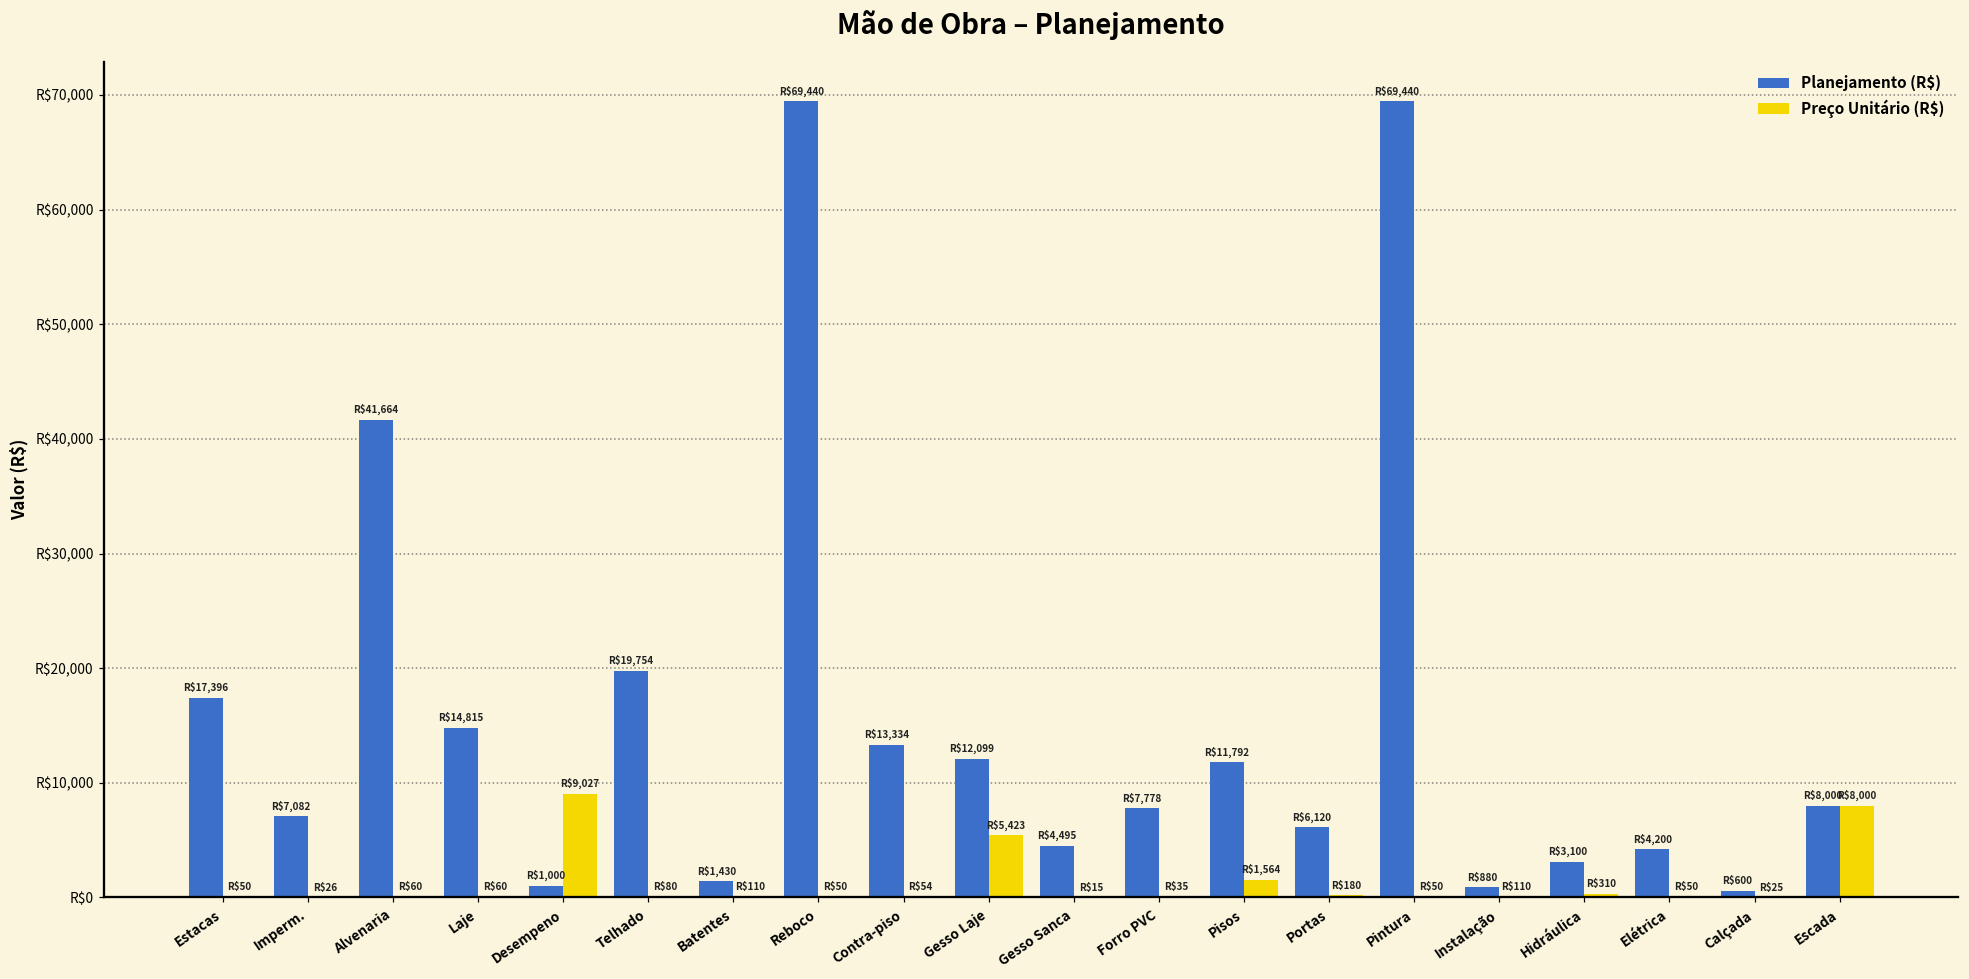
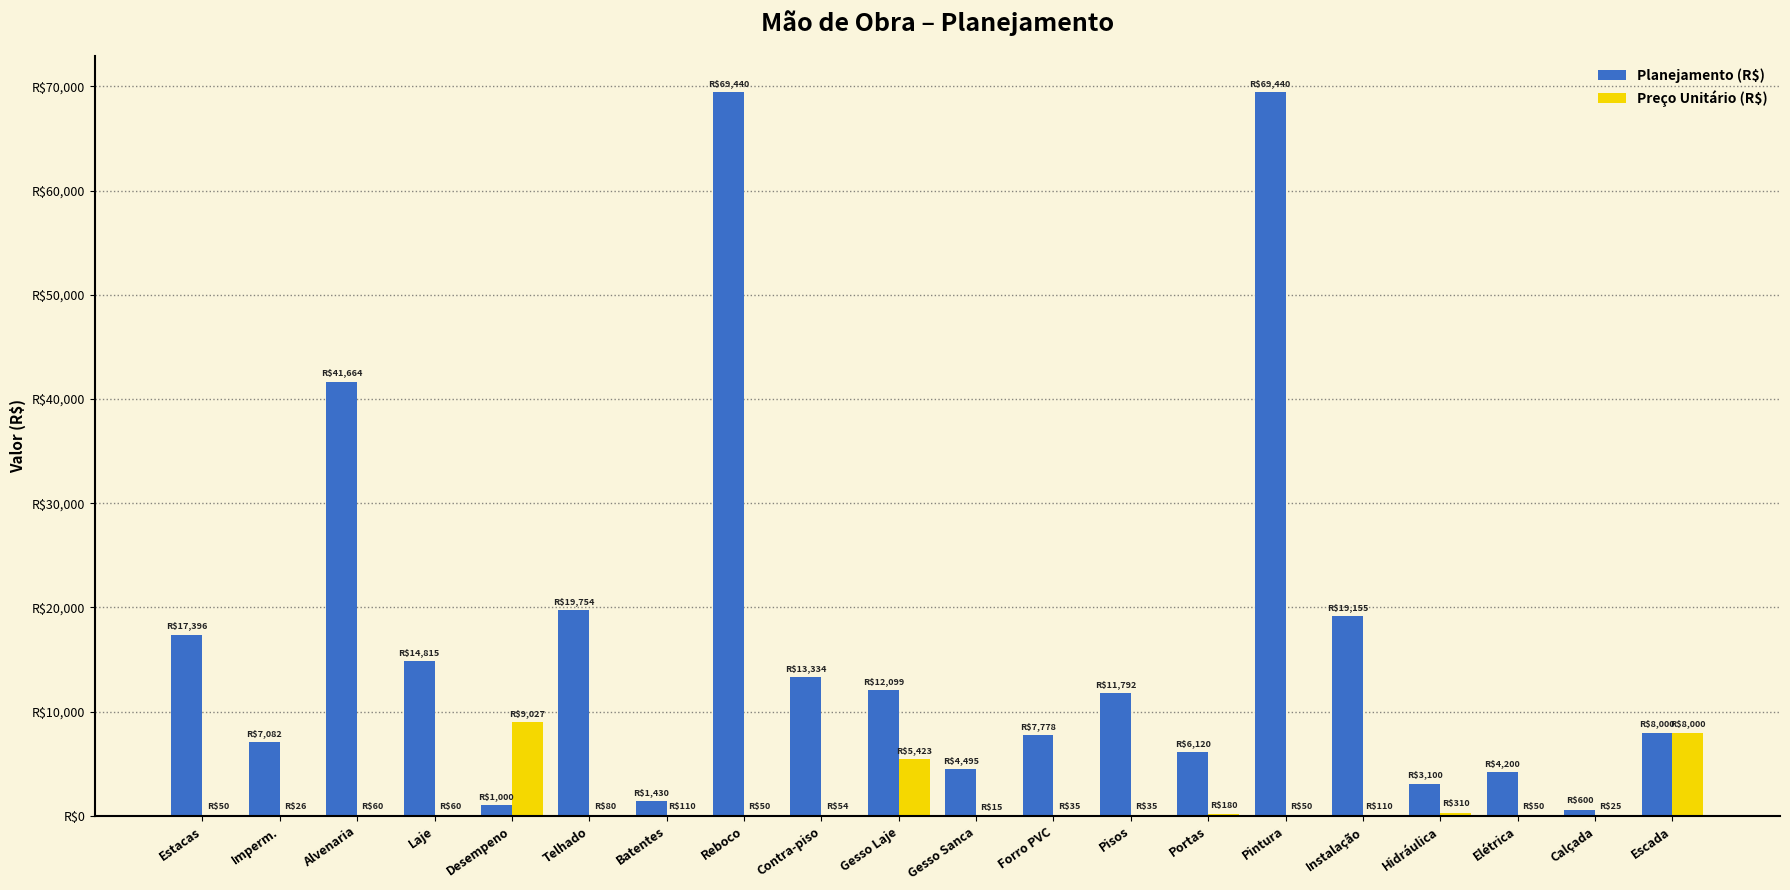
  {
    "Planejamento (R$)": {
      "Estacas": "$17,396",
      "Imperm.": "$7,082",
      "Alvenaria": "$41,664",
      "Laje": "$14,815",
      "Desempeno": "$1,000",
      "Telhado": "$19,754",
      "Batentes": "$1,430",
      "Reboco": "$69,440",
      "Contra-piso": "$13,334",
      "Gesso Laje": "$12,099",
      "Gesso Sanca": "$4,495",
      "Forro PVC": "$7,778",
      "Pisos": "$11,792",
      "Portas": "$6,120",
      "Pintura": "$69,440",
-     "Instalação": "$880",
+     "Instalação": "$19,155",
      "Hidráulica": "$3,100",
      "Elétrica": "$4,200",
      "Calçada": "$600",
      "Escada": "$8,000"
    },
    "Preço Unitário (R$)": {
      "Estacas": "$50",
      "Imperm.": "$26",
      "Alvenaria": "$60",
      "Laje": "$60",
      "Desempeno": "$9,027",
      "Telhado": "$80",
      "Batentes": "$110",
      "Reboco": "$50",
      "Contra-piso": "$54",
      "Gesso Laje": "$5,423",
      "Gesso Sanca": "$15",
      "Forro PVC": "$35",
-     "Pisos": "$1,564",
+     "Pisos": "$35",
      "Portas": "$180",
      "Pintura": "$50",
      "Instalação": "$110",
      "Hidráulica": "$310",
      "Elétrica": "$50",
      "Calçada": "$25",
      "Escada": "$8,000"
    }
  }
